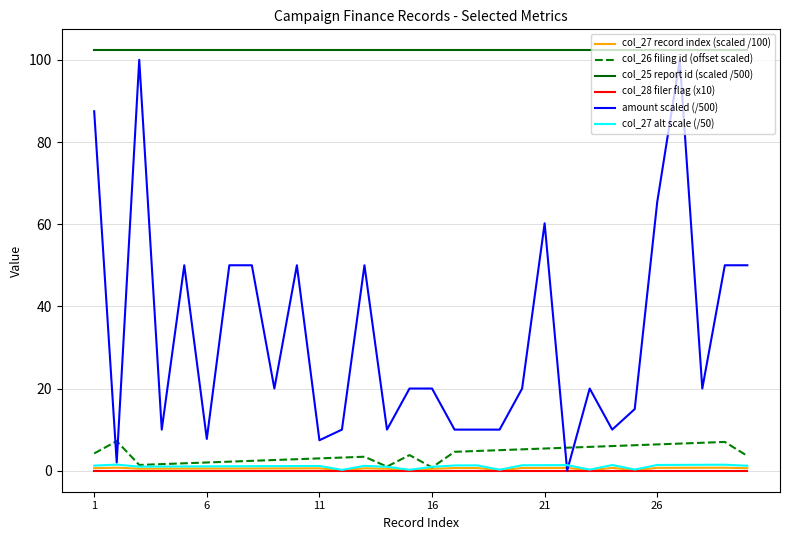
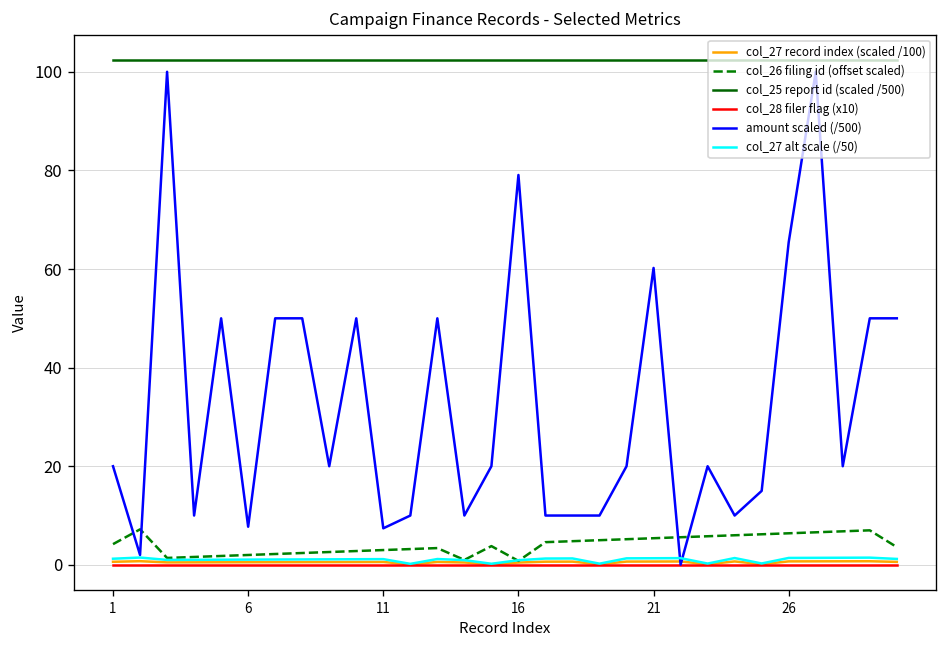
  {
    "col_27 record index (scaled /100)": {
      "21": 1,
      "26": 1
    },
    "col_28 filer flag (x10)": {
      "21": 0,
      "26": 0
    },
    "amount scaled (/500)": {
-     "1": 87,
+     "1": 20,
      "6": 8,
      "11": 7,
-     "16": 20,
+     "16": 79,
      "21": 60,
      "26": 65
    },
    "col_27 alt scale (/50)": {
      "1": 1,
      "21": 1,
      "26": 1
    }
  }
